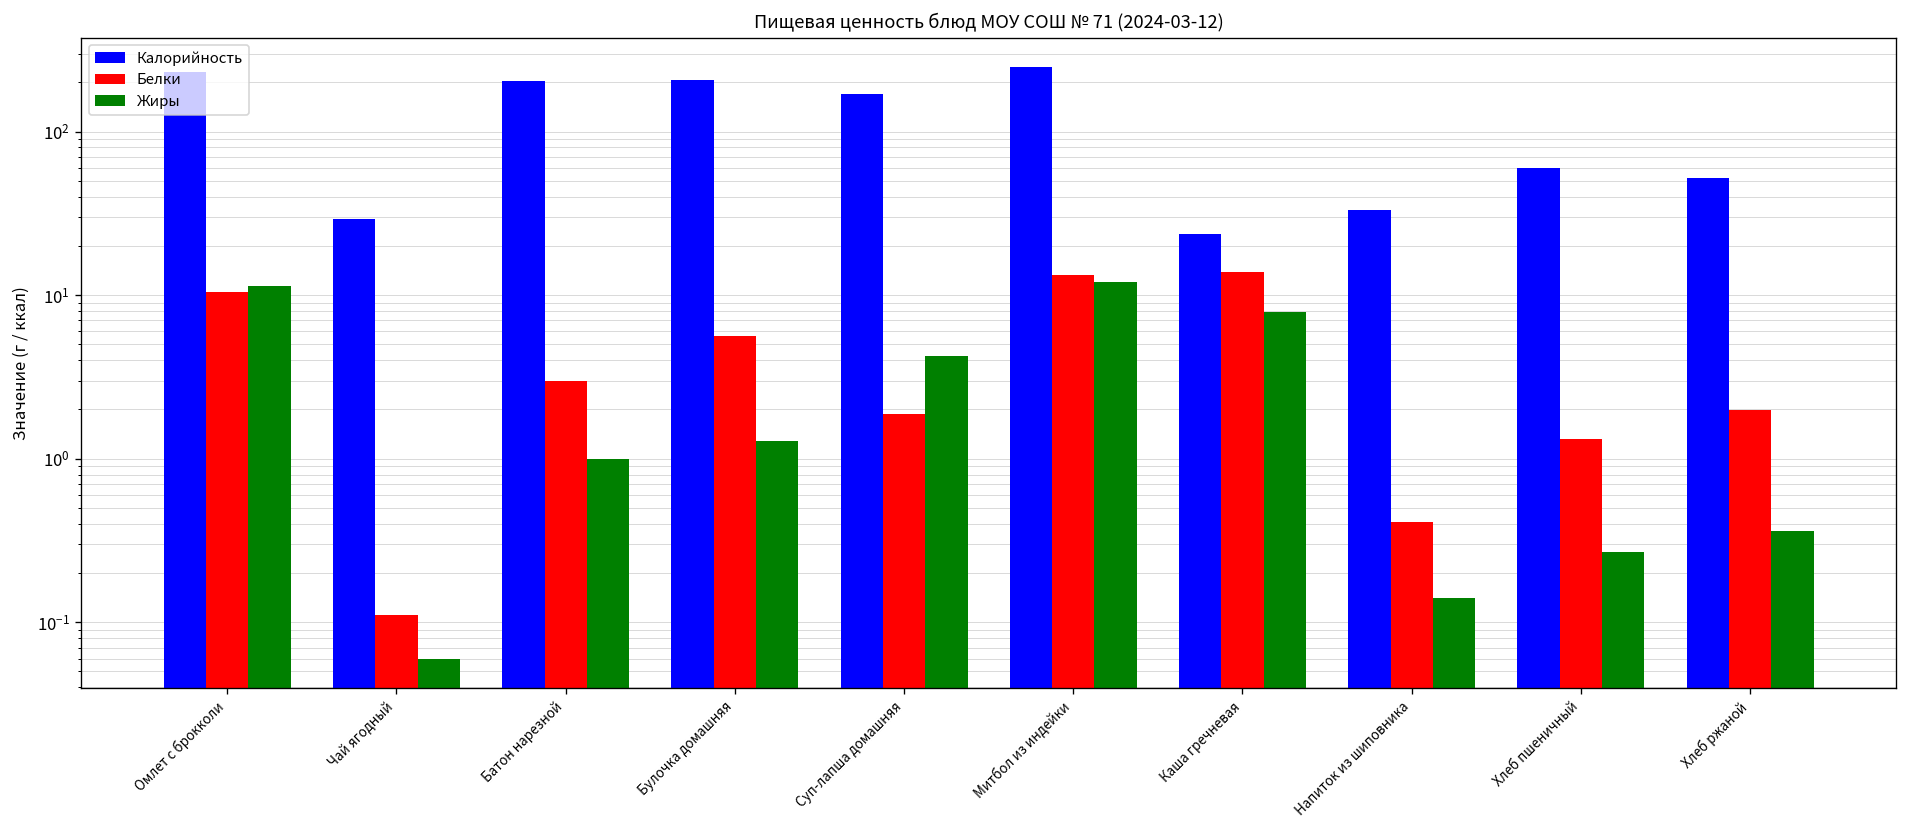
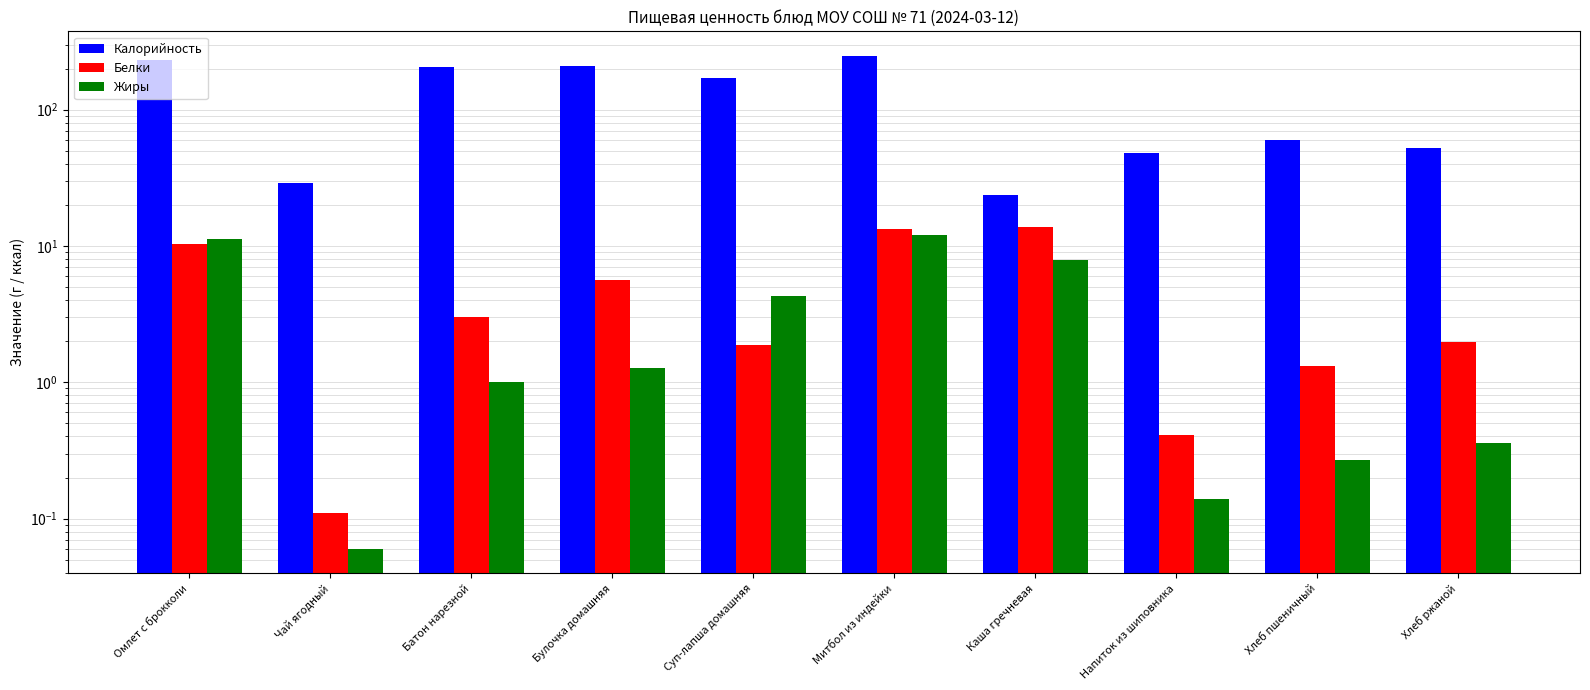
  {
    "Калорийность": {
      "Чай ягодный": 29,
      "Батон нарезной": 210,
      "Булочка домашняя": 210,
      "Суп-лапша домашняя": 170,
      "Митбол из индейки": 250,
      "Каша гречневая": 24,
-     "Напиток из шиповника": 33,
+     "Напиток из шиповника": 48,
      "Хлеб пшеничный": 60,
      "Хлеб ржаной": 52
    },
    "Белки": {
      "Омлет с брокколи": 10,
      "Чай ягодный": 0.11,
      "Батон нарезной": 3,
      "Булочка домашняя": 5.6,
      "Суп-лапша домашняя": 1.9,
      "Митбол из индейки": 13,
      "Каша гречневая": 14,
      "Напиток из шиповника": 0.41,
      "Хлеб пшеничный": 1.3,
      "Хлеб ржаной": 2
    },
    "Жиры": {
      "Омлет с брокколи": 11,
      "Чай ягодный": 0.06,
      "Батон нарезной": 1,
      "Булочка домашняя": 1.3,
      "Суп-лапша домашняя": 4.3,
      "Митбол из индейки": 12,
      "Каша гречневая": 8,
      "Напиток из шиповника": 0.14,
      "Хлеб пшеничный": 0.27,
      "Хлеб ржаной": 0.36
    }
  }
